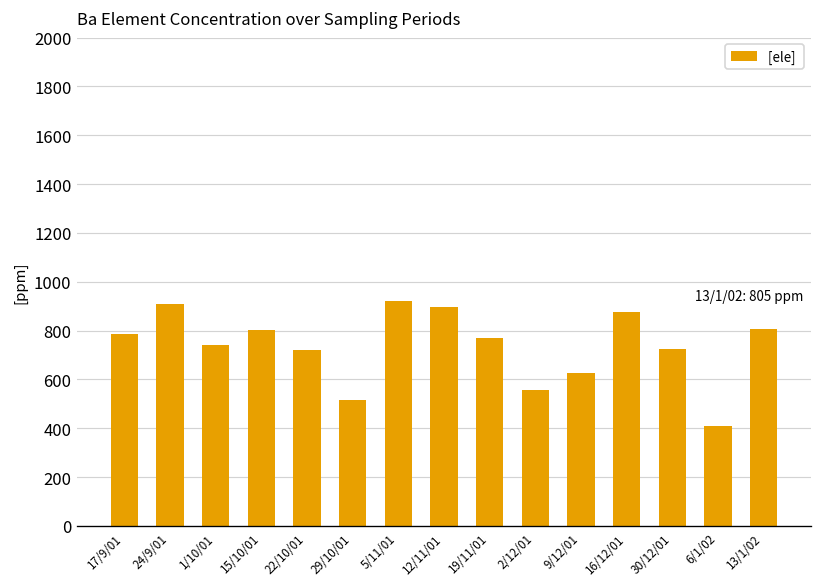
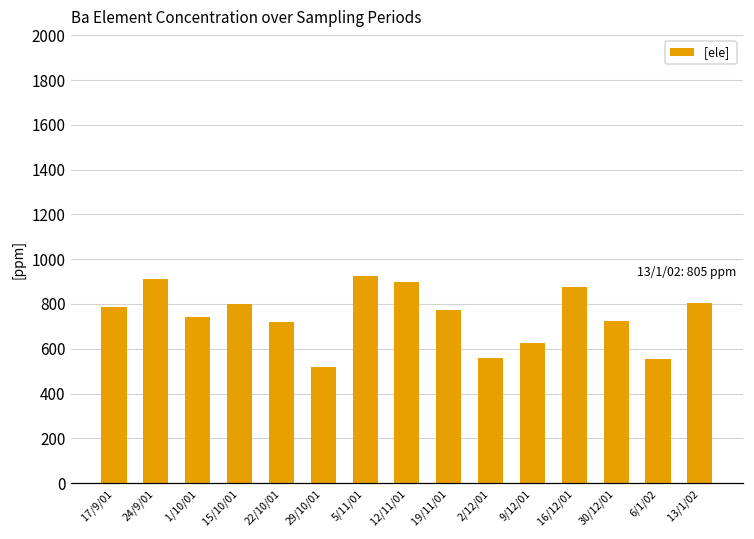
  {
    "17/9/01": 790,
    "24/9/01": 910,
    "1/10/01": 740,
    "15/10/01": 800,
    "22/10/01": 720,
    "29/10/01": 520,
    "5/11/01": 920,
    "12/11/01": 900,
    "19/11/01": 770,
    "2/12/01": 560,
    "9/12/01": 630,
    "16/12/01": 880,
    "30/12/01": 730,
-   "6/1/02": 410
+   "6/1/02": 550
  }
